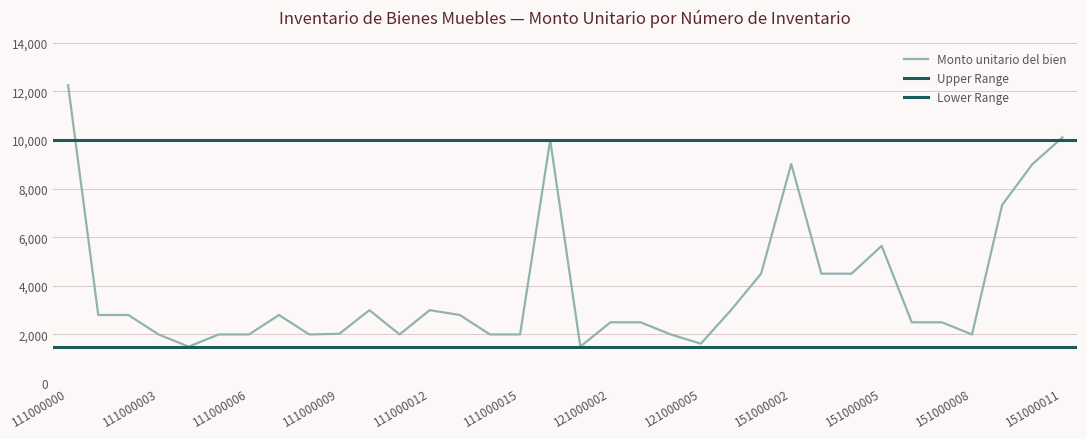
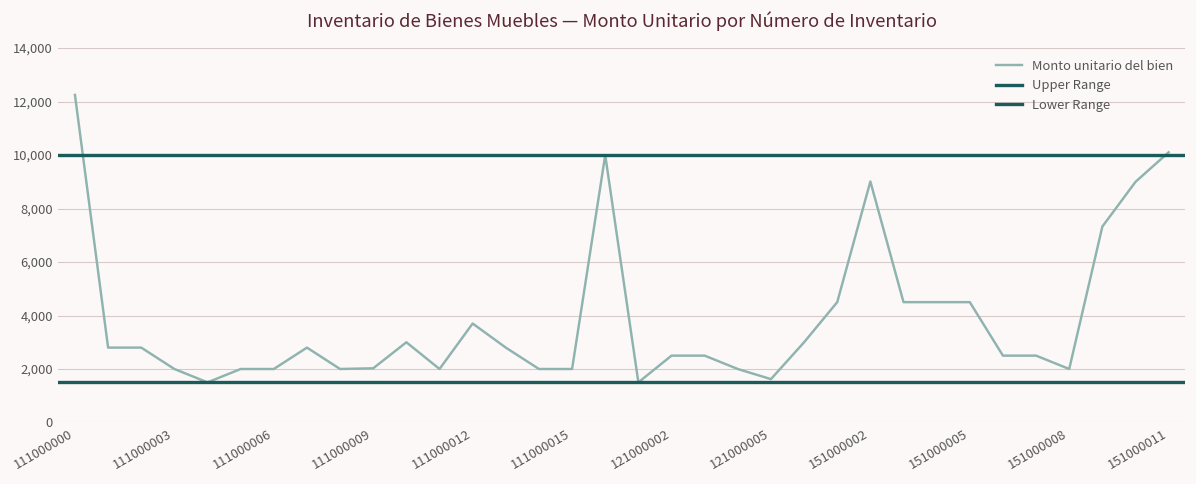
  {
    "111000000": "12,300",
    "111000003": "2,000",
    "111000006": "2,000",
    "111000009": "2,000",
-   "111000012": "3,000",
+   "111000012": "3,700",
    "111000015": "2,000",
    "121000002": "2,500",
    "121000005": "1,600",
    "151000002": "9,000",
-   "151000005": "5,600",
+   "151000005": "4,500",
    "151000008": "2,000",
    "151000011": "10,100"
  }
